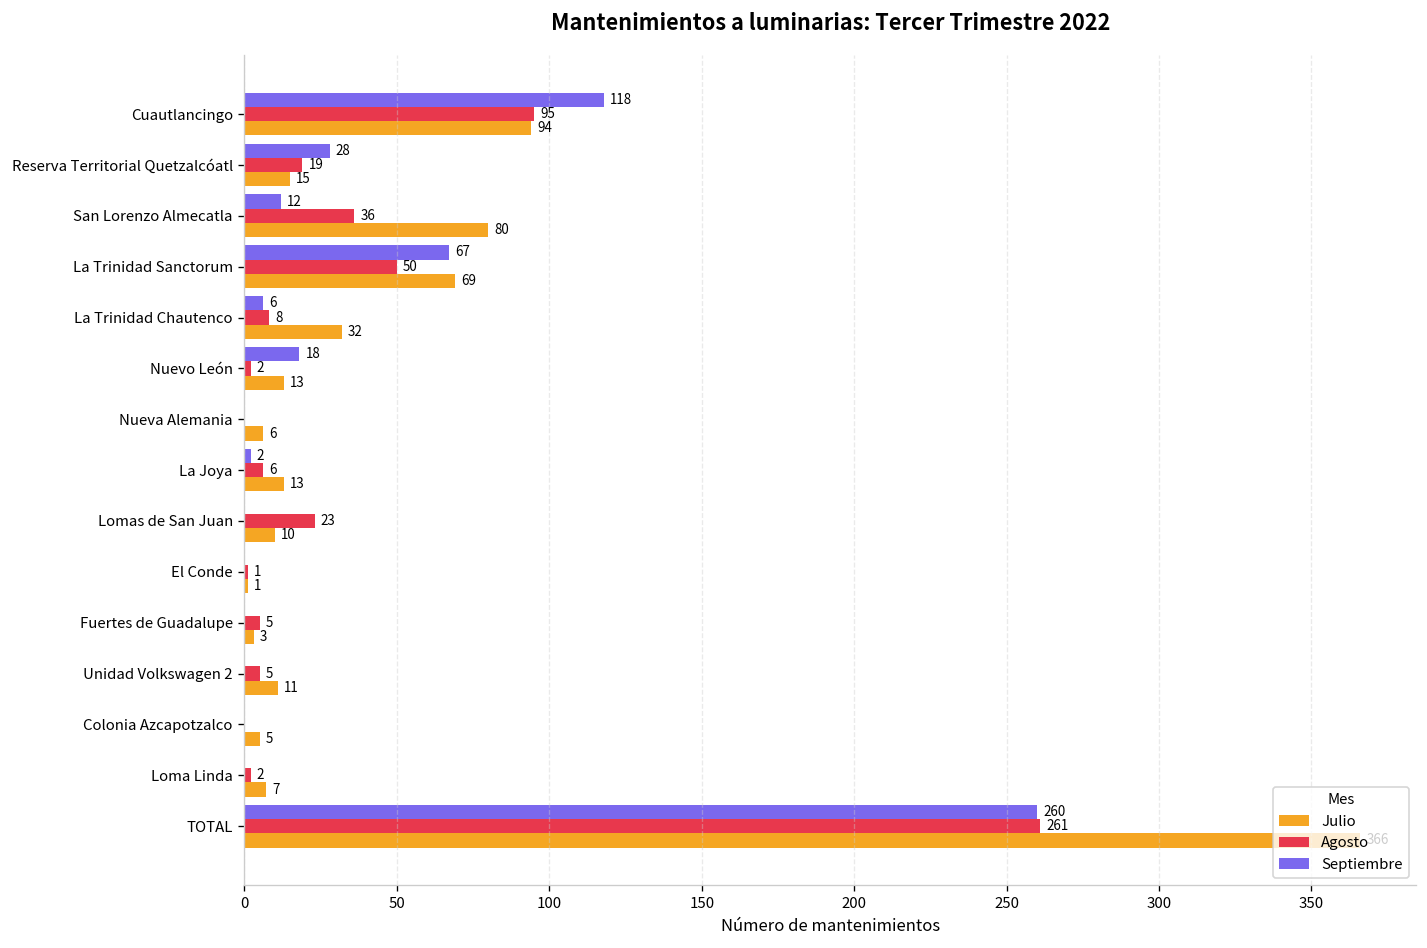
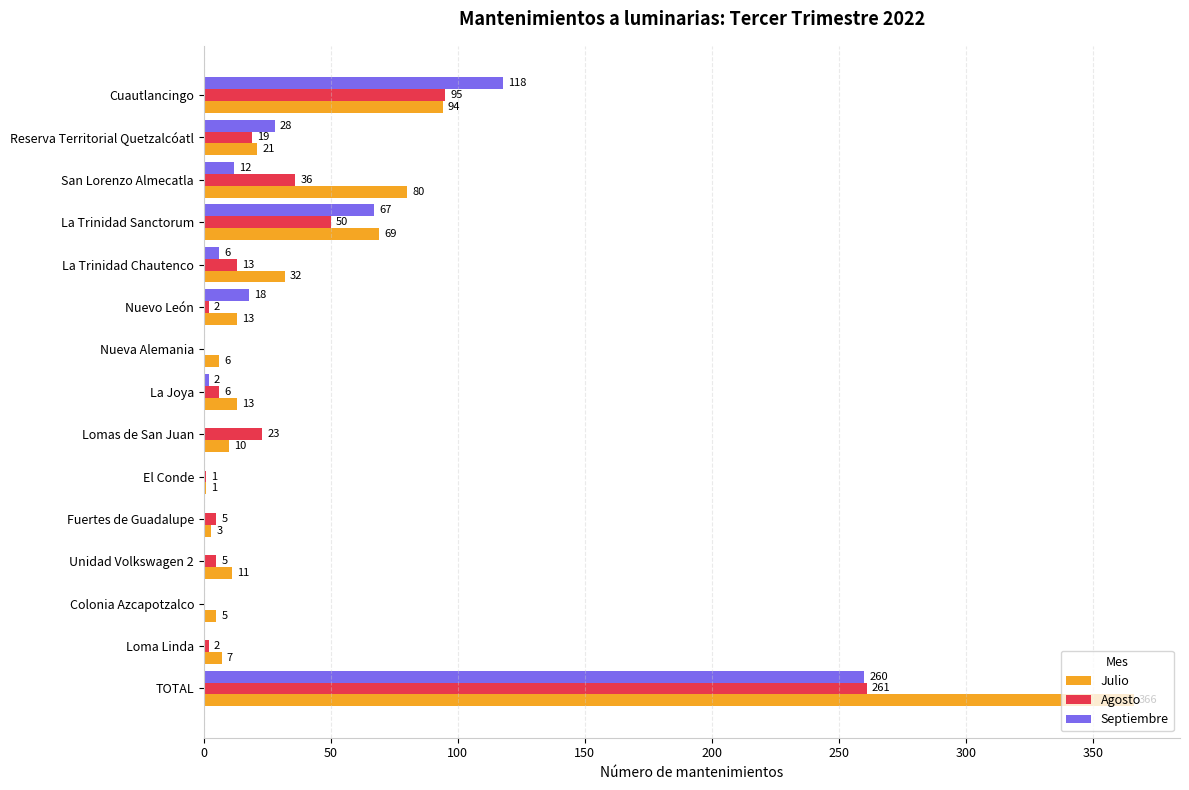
  {
    "Julio": {
      "Cuautlancingo": 94,
-     "Reserva Territorial Quetzalcóatl": 15,
+     "Reserva Territorial Quetzalcóatl": 21,
      "San Lorenzo Almecatla": 80,
      "La Trinidad Sanctorum": 69,
      "La Trinidad Chautenco": 32,
      "Nuevo León": 13,
      "Nueva Alemania": 6,
      "La Joya": 13,
      "Lomas de San Juan": 10,
      "El Conde": 1,
      "Fuertes de Guadalupe": 3,
      "Unidad Volkswagen 2": 11,
      "Colonia Azcapotzalco": 5,
      "Loma Linda": 7
    },
    "Agosto": {
      "Cuautlancingo": 95,
      "Reserva Territorial Quetzalcóatl": 19,
      "San Lorenzo Almecatla": 36,
      "La Trinidad Sanctorum": 50,
-     "La Trinidad Chautenco": 8,
+     "La Trinidad Chautenco": 13,
      "Nuevo León": 2,
      "La Joya": 6,
      "Lomas de San Juan": 23,
      "El Conde": 1,
      "Fuertes de Guadalupe": 5,
      "Unidad Volkswagen 2": 5,
      "Loma Linda": 2,
      "TOTAL": 261
    },
    "Septiembre": {
      "Cuautlancingo": 118,
      "Reserva Territorial Quetzalcóatl": 28,
      "San Lorenzo Almecatla": 12,
      "La Trinidad Sanctorum": 67,
      "La Trinidad Chautenco": 6,
      "Nuevo León": 18,
      "La Joya": 2,
      "TOTAL": 260
    }
  }
